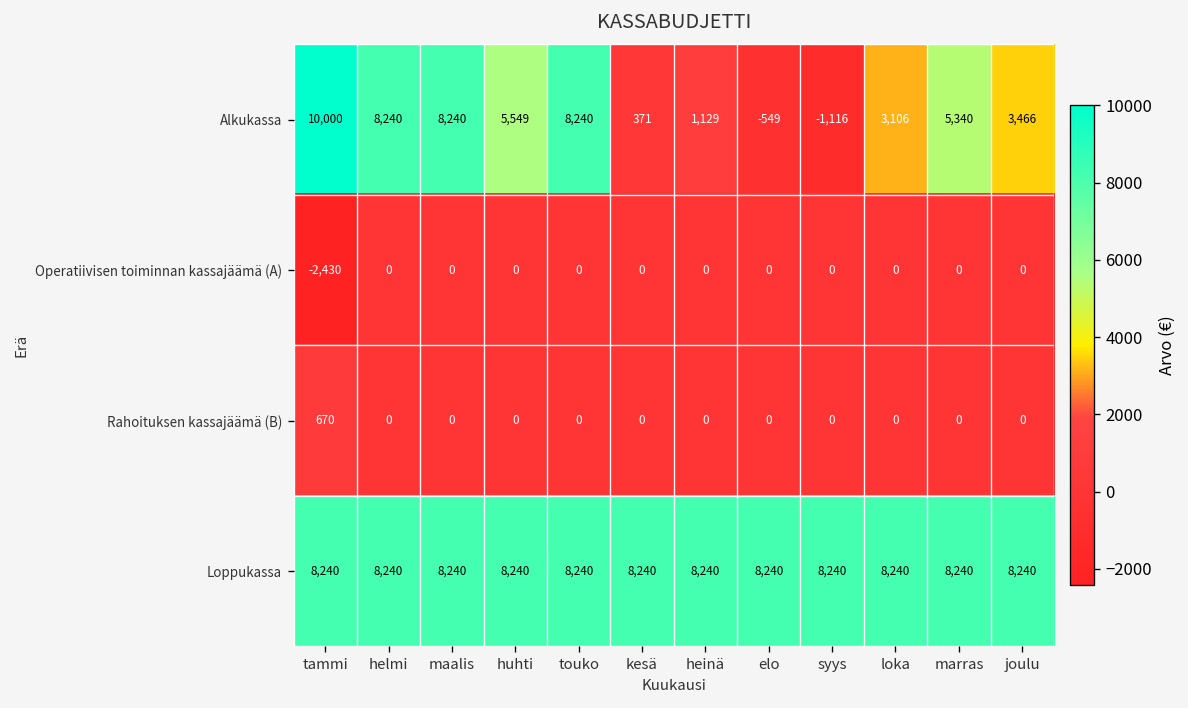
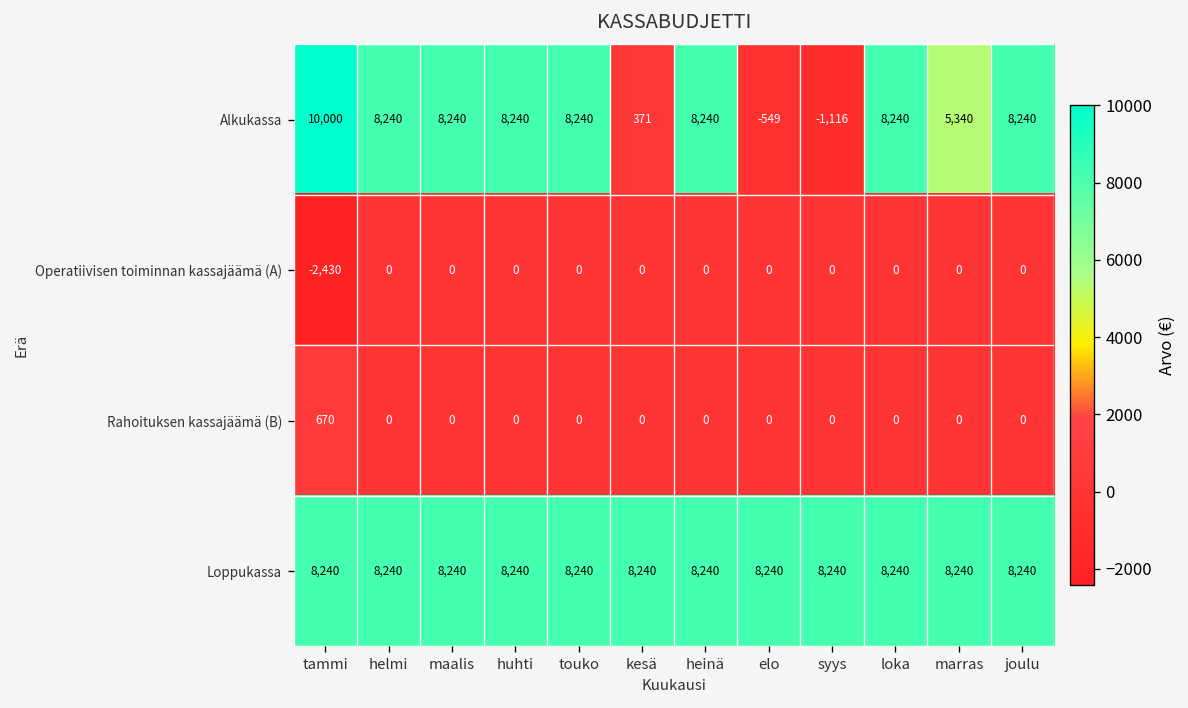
  {
    "Alkukassa": {
      "tammi": "10,000",
      "helmi": "8,240",
      "maalis": "8,240",
-     "huhti": "5,549",
+     "huhti": "8,240",
      "touko": "8,240",
      "kesä": "371",
-     "heinä": "1,129",
+     "heinä": "8,240",
      "elo": "-549",
      "syys": "-1,116",
-     "loka": "3,106",
+     "loka": "8,240",
      "marras": "5,340",
-     "joulu": "3,466"
+     "joulu": "8,240"
    },
    "Operatiivisen toiminnan kassajäämä (A)": {
      "tammi": "-2,430",
      "helmi": "0",
      "maalis": "0",
      "huhti": "0",
      "touko": "0",
      "kesä": "0",
      "heinä": "0",
      "elo": "0",
      "syys": "0",
      "loka": "0",
      "marras": "0",
      "joulu": "0"
    },
    "Rahoituksen kassajäämä (B)": {
      "tammi": "670",
      "helmi": "0",
      "maalis": "0",
      "huhti": "0",
      "touko": "0",
      "kesä": "0",
      "heinä": "0",
      "elo": "0",
      "syys": "0",
      "loka": "0",
      "marras": "0",
      "joulu": "0"
    },
    "Loppukassa": {
      "tammi": "8,240",
      "helmi": "8,240",
      "maalis": "8,240",
      "huhti": "8,240",
      "touko": "8,240",
      "kesä": "8,240",
      "heinä": "8,240",
      "elo": "8,240",
      "syys": "8,240",
      "loka": "8,240",
      "marras": "8,240",
      "joulu": "8,240"
    }
  }
